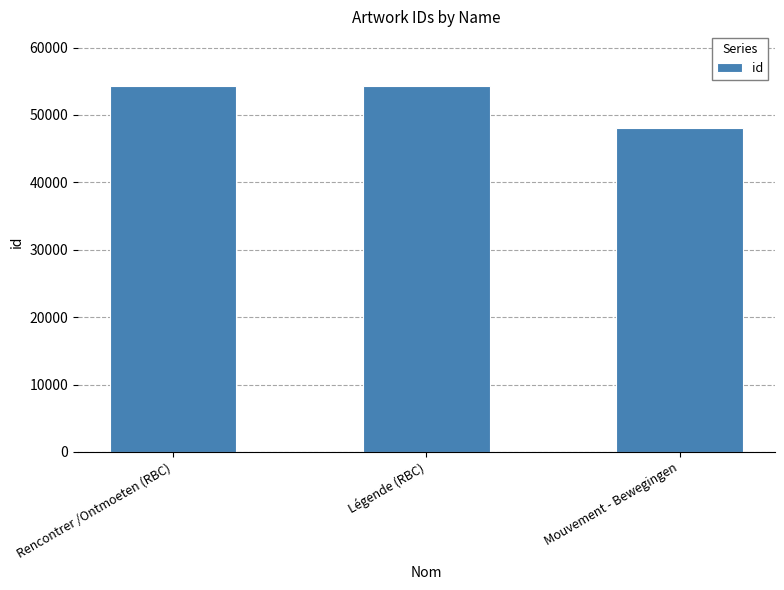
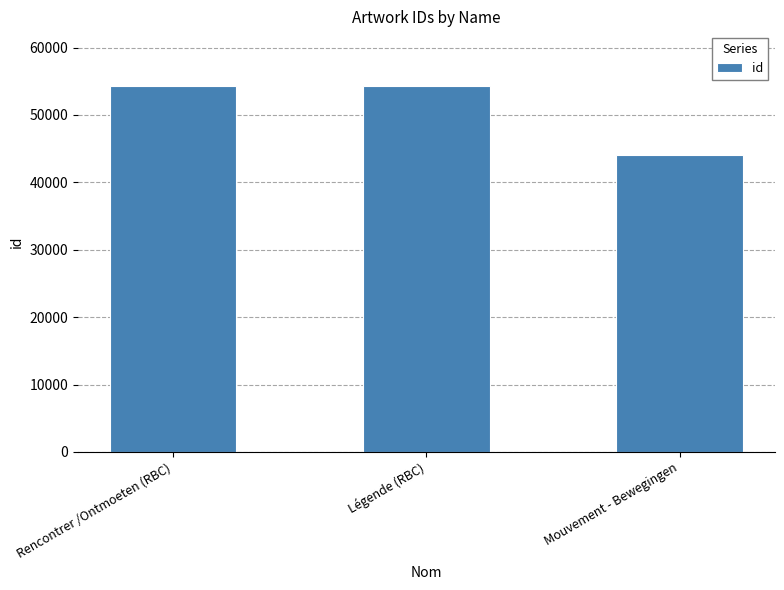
  {
    "Rencontrer /Ontmoeten (RBC)": 54000,
    "Légende (RBC)": 54000,
-   "Mouvement - Bewegingen": 48000
+   "Mouvement - Bewegingen": 44000
  }
